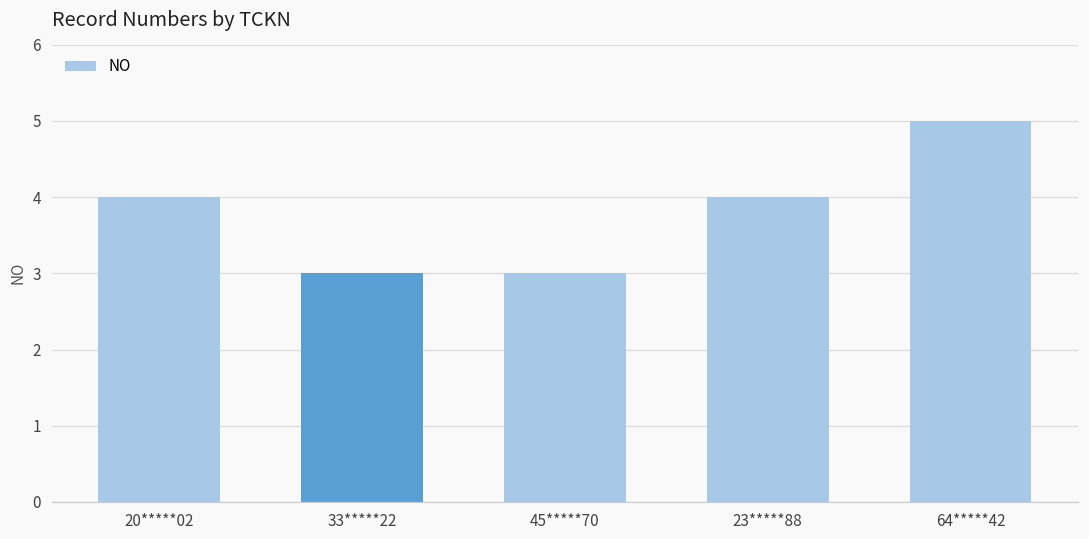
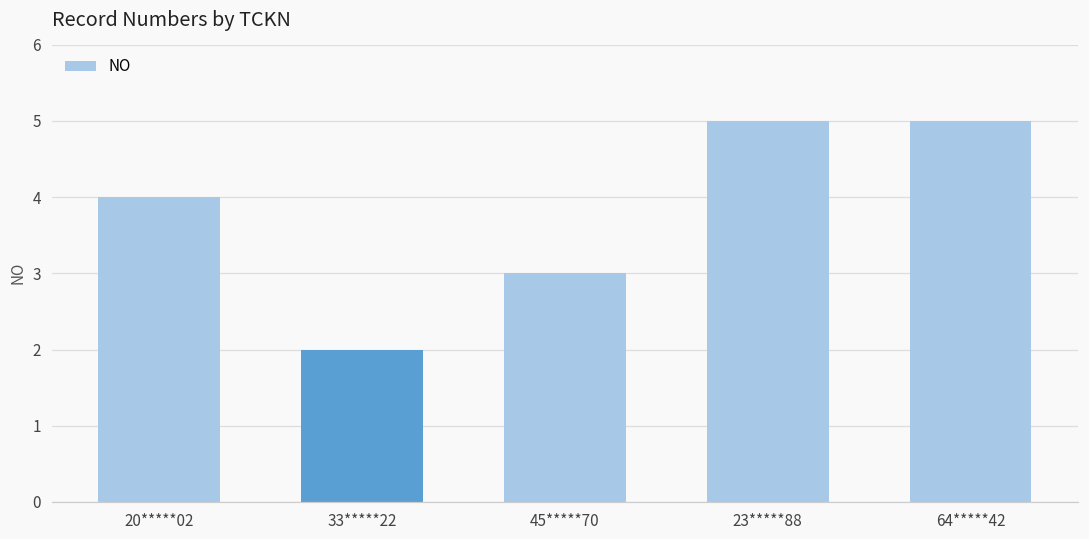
  {
    "20*****02": 4,
-   "33*****22": 3,
+   "33*****22": 2,
    "45*****70": 3,
-   "23*****88": 4,
+   "23*****88": 5,
    "64*****42": 5
  }
